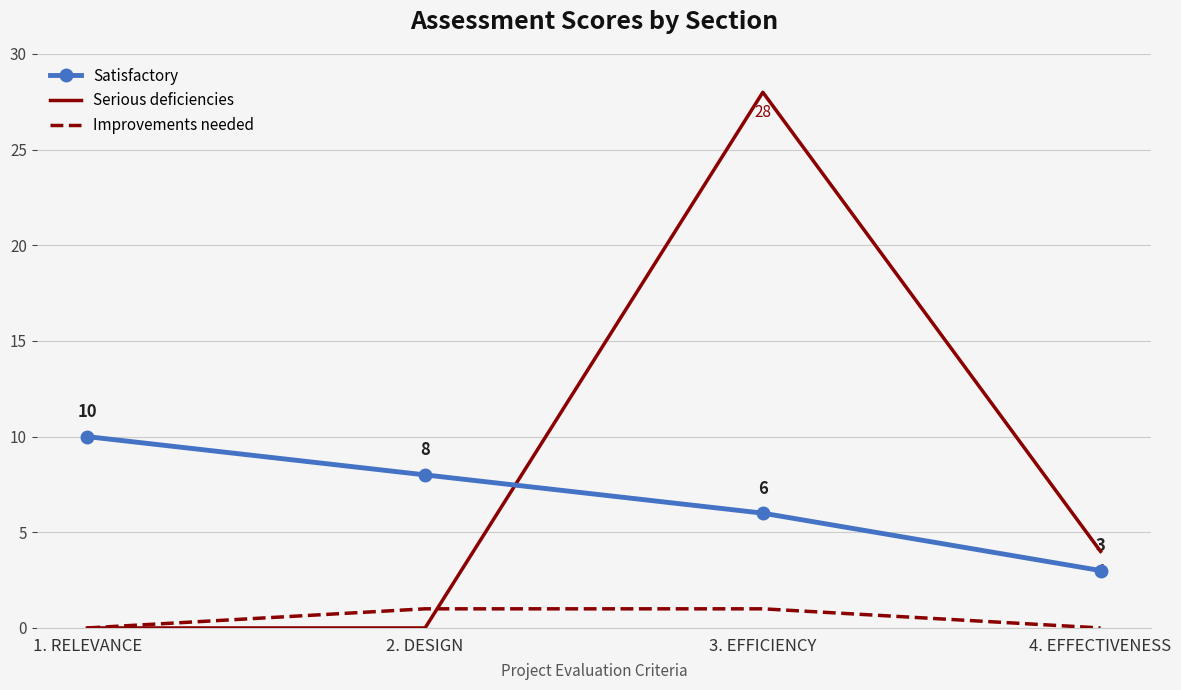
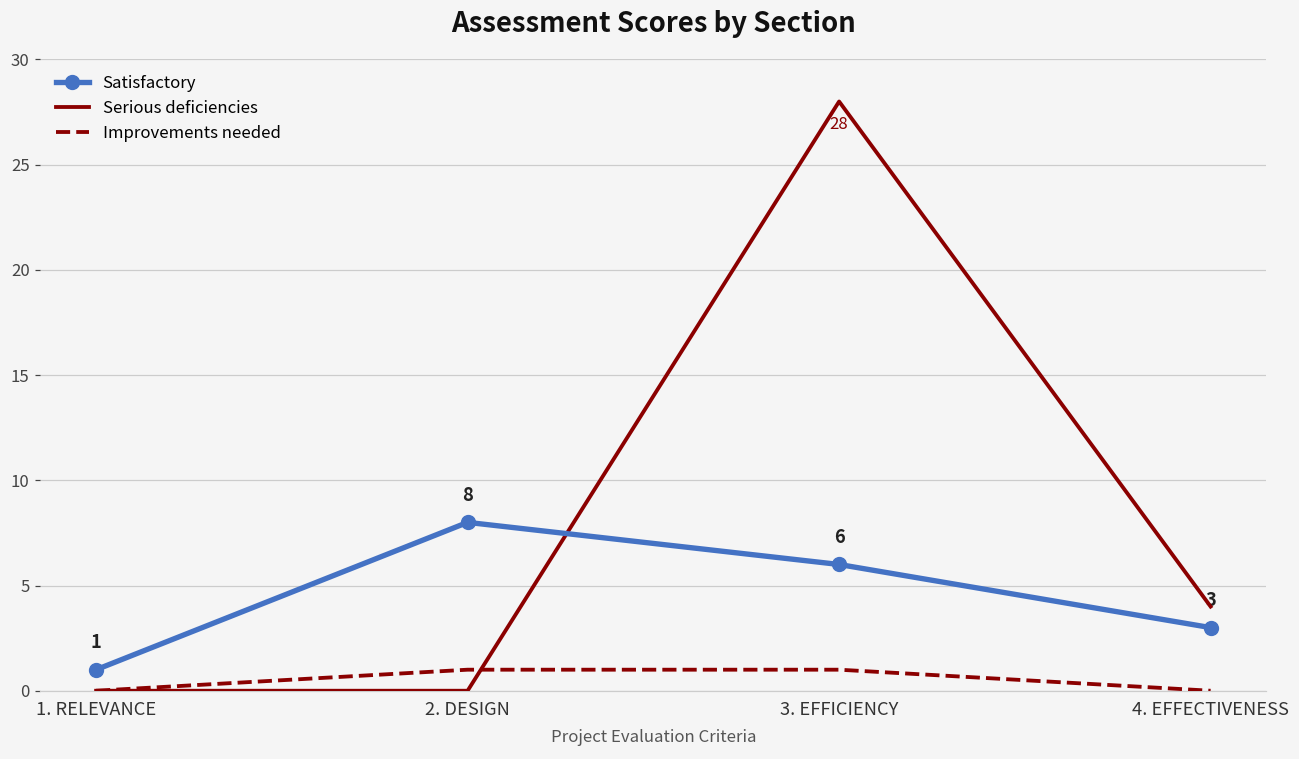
  {
    "Satisfactory": {
-     "1. RELEVANCE": 10,
+     "1. RELEVANCE": 1,
      "2. DESIGN": 8,
      "3. EFFICIENCY": 6
    }
  }
